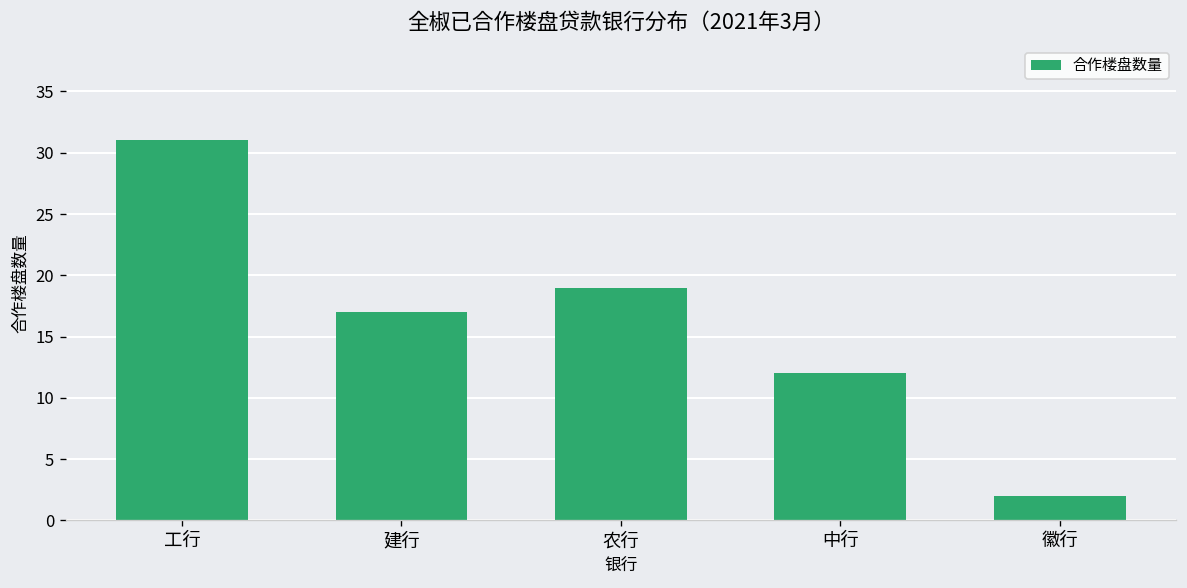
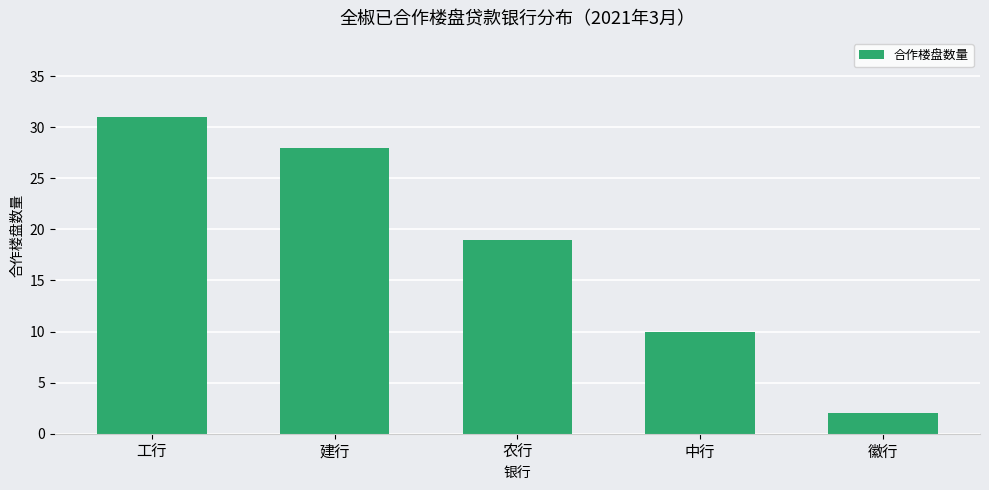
  {
    "工行": 31,
-   "建行": 17,
+   "建行": 28,
    "农行": 19,
-   "中行": 12,
+   "中行": 10,
    "徽行": 2
  }
